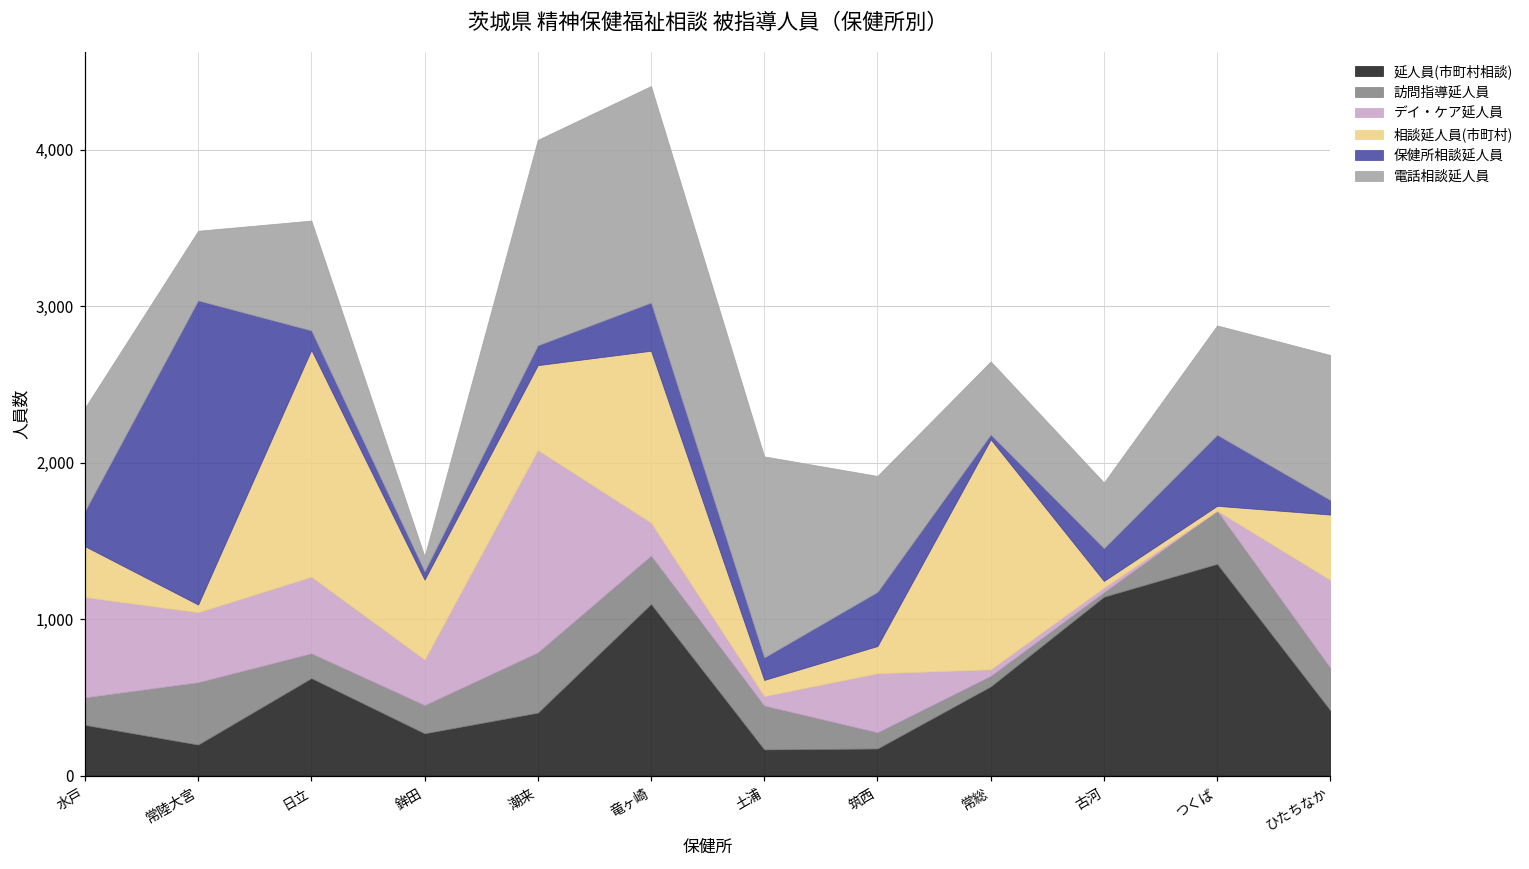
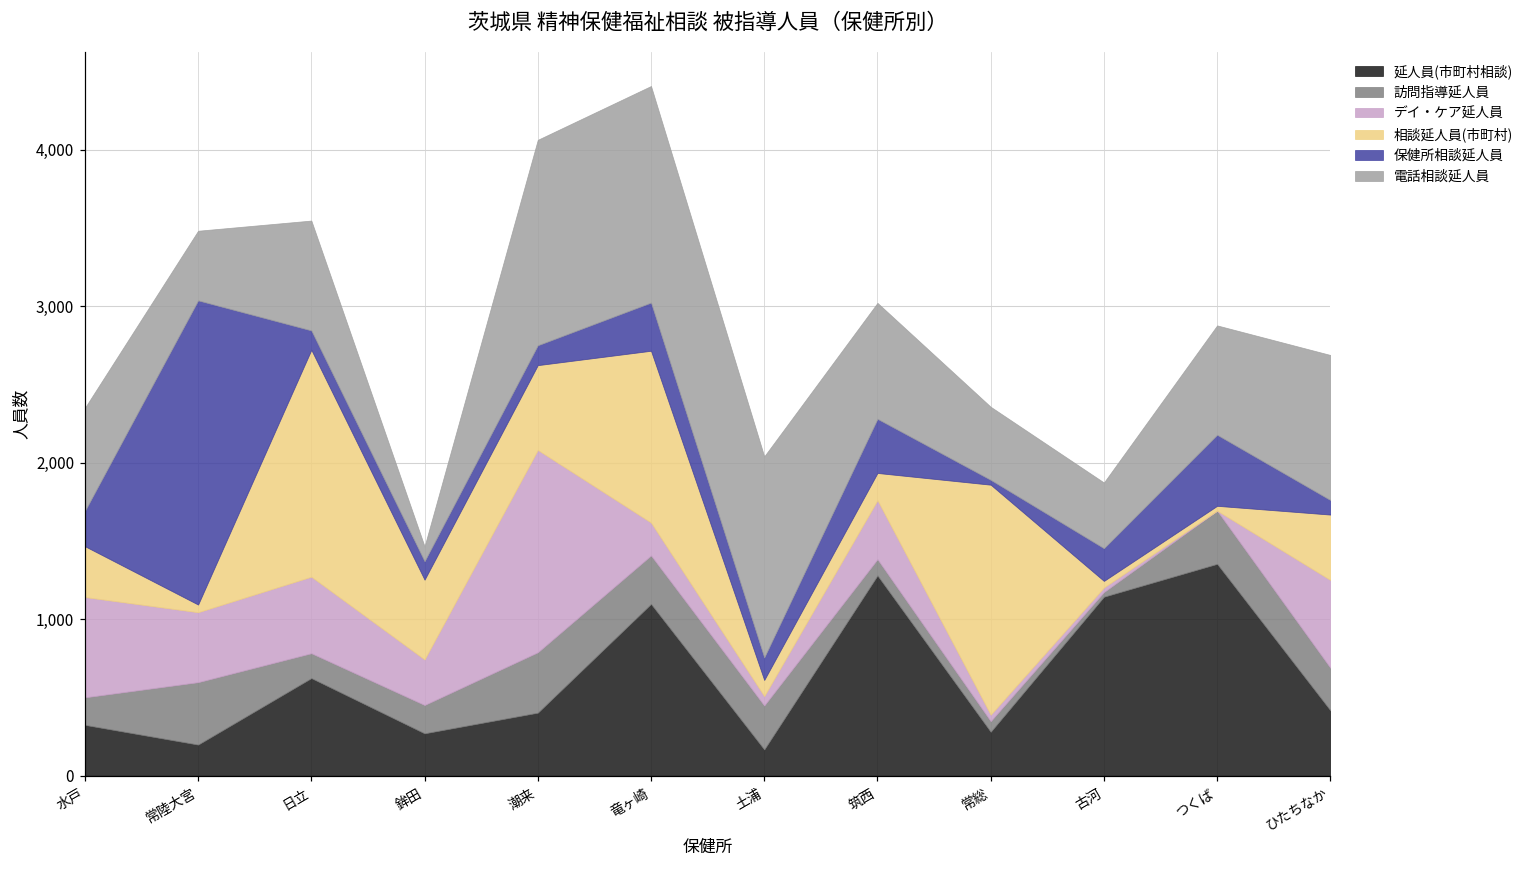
  {
    "延人員(市町村相談)": {
      "水戸": "330",
      "常陸大宮": "200",
      "日立": "620",
      "鉾田": "270",
      "潮来": "400",
      "竜ヶ崎": "1,100",
      "土浦": "170",
-     "筑西": "170",
-     "常総": "570",
+     "筑西": "1,280",
+     "常総": "280",
      "古河": "1,140",
      "つくば": "1,350",
      "ひたちなか": "420"
    },
    "相談延人員(市町村)": {
      "水戸": "330",
      "常陸大宮": "50",
      "日立": "1,450",
      "鉾田": "510",
      "潮来": "540",
      "竜ヶ崎": "1,100",
      "土浦": "100",
      "筑西": "170",
      "常総": "1,470",
      "古河": "40",
      "つくば": "30",
      "ひたちなか": "420"
    },
    "保健所相談延人員": {
      "水戸": "230",
      "常陸大宮": "1,940",
      "日立": "120",
-     "鉾田": "50",
+     "鉾田": "120",
      "潮来": "130",
      "竜ヶ崎": "310",
      "土浦": "140",
      "筑西": "350",
      "常総": "30",
      "古河": "210",
      "つくば": "450",
      "ひたちなか": "90"
    }
  }
